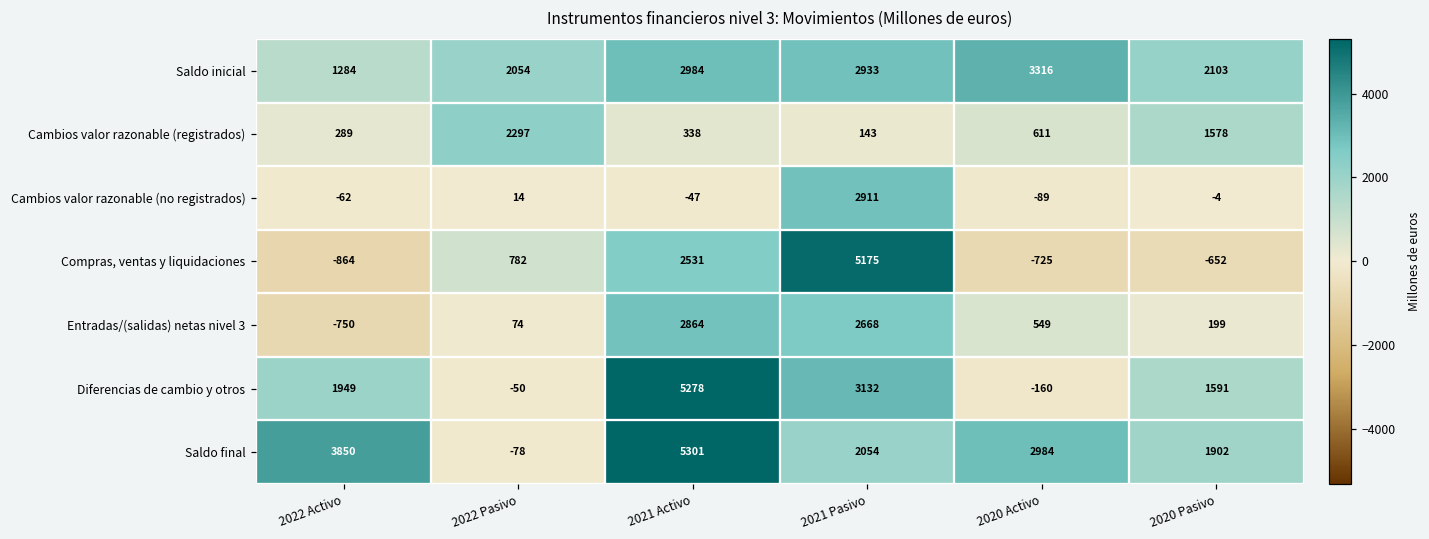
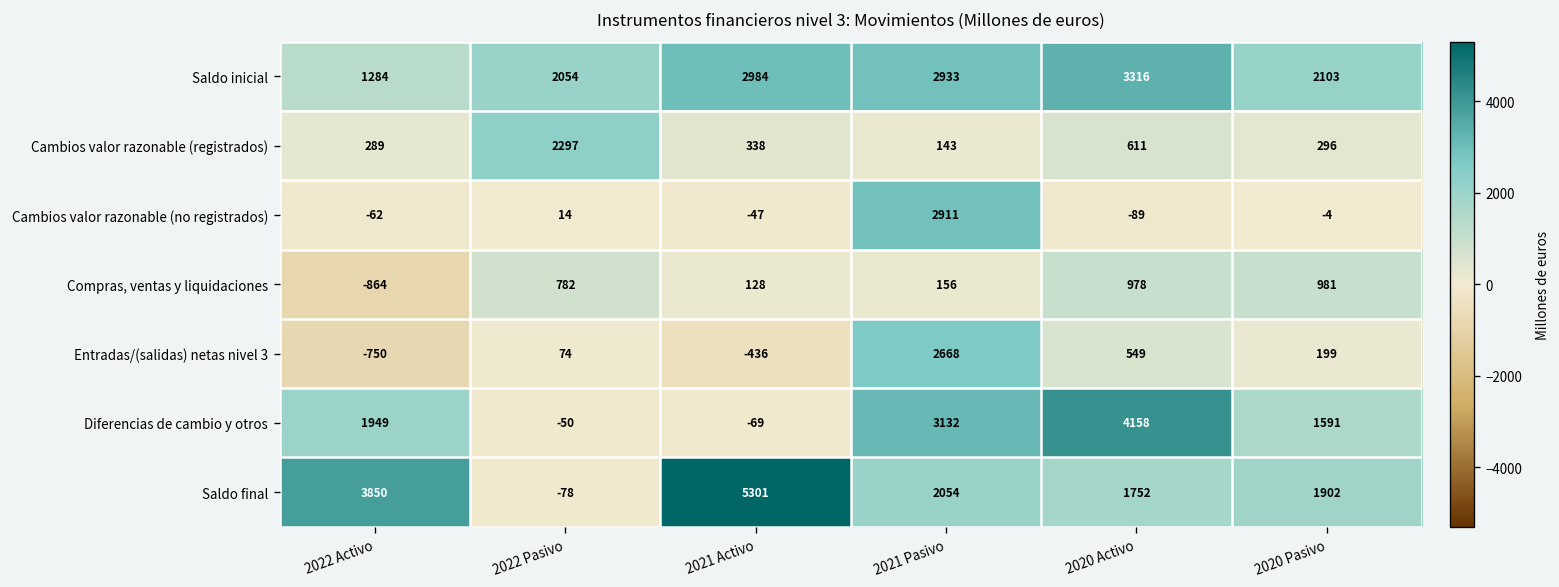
  {
    "Saldo inicial": {
      "2022 Activo": 1284,
      "2022 Pasivo": 2054,
      "2021 Activo": 2984,
      "2021 Pasivo": 2933,
      "2020 Activo": 3316,
      "2020 Pasivo": 2103
    },
    "Cambios valor razonable (registrados)": {
      "2022 Activo": 289,
      "2022 Pasivo": 2297,
      "2021 Activo": 338,
      "2021 Pasivo": 143,
      "2020 Activo": 611,
-     "2020 Pasivo": 1578
+     "2020 Pasivo": 296
    },
    "Cambios valor razonable (no registrados)": {
      "2022 Activo": -62,
      "2022 Pasivo": 14,
      "2021 Activo": -47,
      "2021 Pasivo": 2911,
      "2020 Activo": -89,
      "2020 Pasivo": -4
    },
    "Compras, ventas y liquidaciones": {
      "2022 Activo": -864,
      "2022 Pasivo": 782,
-     "2021 Activo": 2531,
-     "2021 Pasivo": 5175,
-     "2020 Activo": -725,
-     "2020 Pasivo": -652
+     "2021 Activo": 128,
+     "2021 Pasivo": 156,
+     "2020 Activo": 978,
+     "2020 Pasivo": 981
    },
    "Entradas/(salidas) netas nivel 3": {
      "2022 Activo": -750,
      "2022 Pasivo": 74,
-     "2021 Activo": 2864,
+     "2021 Activo": -436,
      "2021 Pasivo": 2668,
      "2020 Activo": 549,
      "2020 Pasivo": 199
    },
    "Diferencias de cambio y otros": {
      "2022 Activo": 1949,
      "2022 Pasivo": -50,
-     "2021 Activo": 5278,
+     "2021 Activo": -69,
      "2021 Pasivo": 3132,
-     "2020 Activo": -160,
+     "2020 Activo": 4158,
      "2020 Pasivo": 1591
    },
    "Saldo final": {
      "2022 Activo": 3850,
      "2022 Pasivo": -78,
      "2021 Activo": 5301,
      "2021 Pasivo": 2054,
-     "2020 Activo": 2984,
+     "2020 Activo": 1752,
      "2020 Pasivo": 1902
    }
  }
